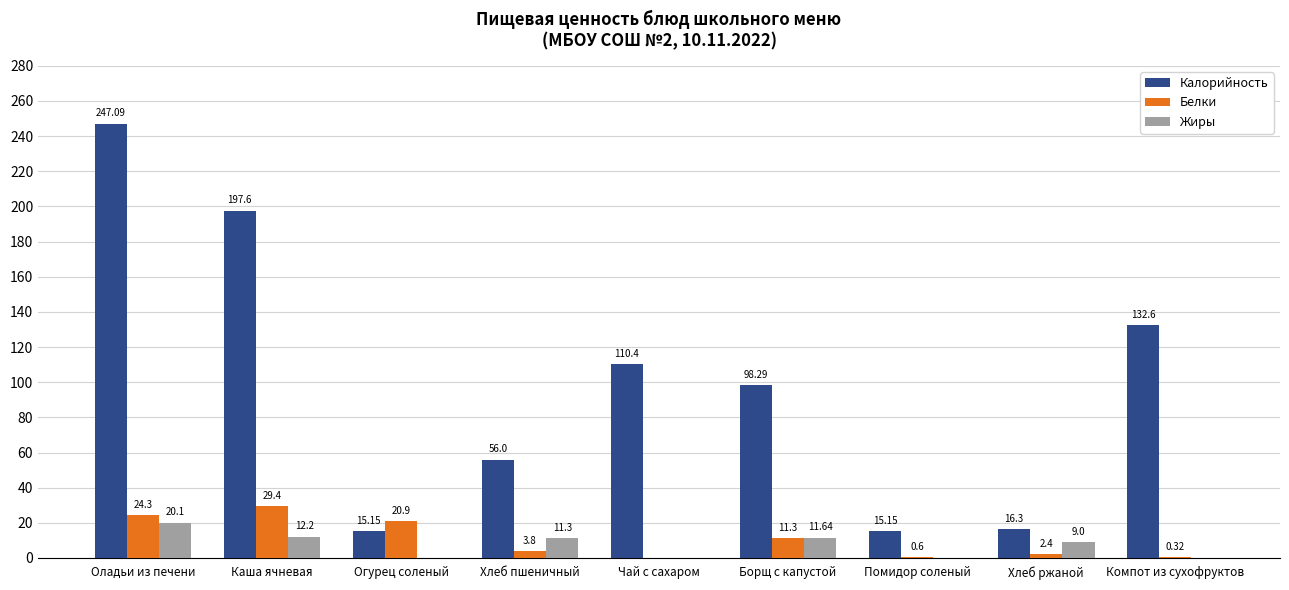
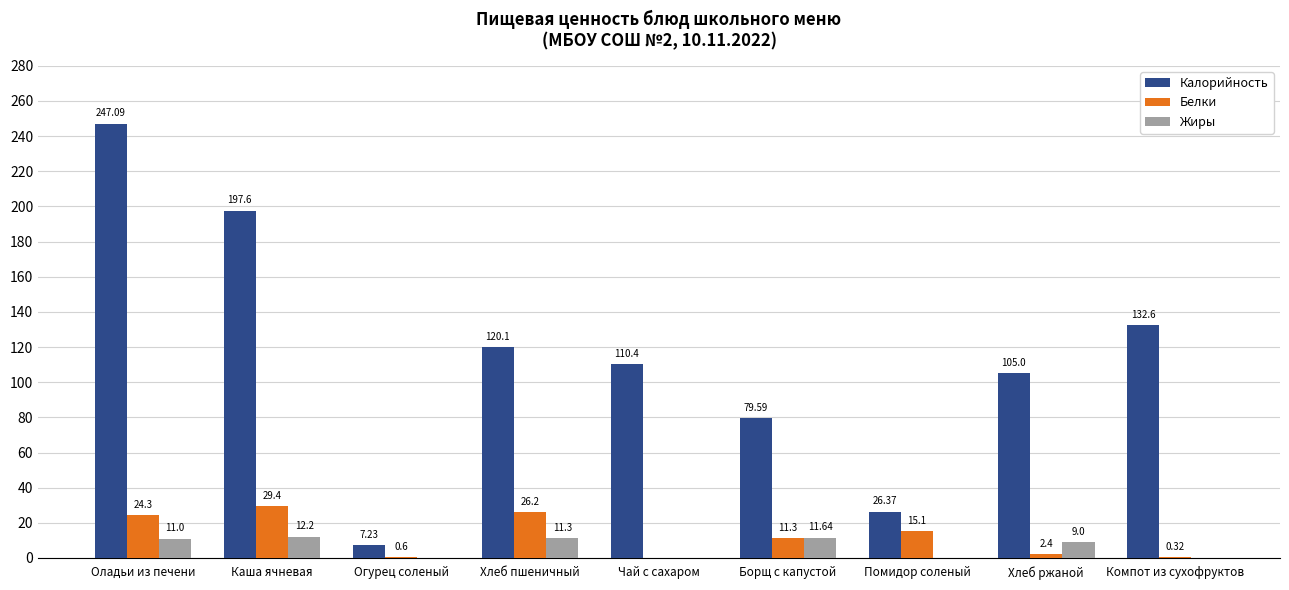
  {
    "Калорийность": {
      "Оладьи из печени": 247.09,
      "Каша ячневая": 197.6,
-     "Огурец соленый": 15.15,
-     "Хлеб пшеничный": 56.0,
+     "Огурец соленый": 7.23,
+     "Хлеб пшеничный": 120.1,
      "Чай с сахаром": 110.4,
-     "Борщ с капустой": 98.29,
-     "Помидор соленый": 15.15,
-     "Хлеб ржаной": 16.3,
+     "Борщ с капустой": 79.59,
+     "Помидор соленый": 26.37,
+     "Хлеб ржаной": 105.0,
      "Компот из сухофруктов": 132.6
    },
    "Белки": {
      "Оладьи из печени": 24.3,
      "Каша ячневая": 29.4,
-     "Огурец соленый": 20.9,
-     "Хлеб пшеничный": 3.8,
+     "Огурец соленый": 0.6,
+     "Хлеб пшеничный": 26.2,
      "Борщ с капустой": 11.3,
-     "Помидор соленый": 0.6,
+     "Помидор соленый": 15.1,
      "Хлеб ржаной": 2.4,
      "Компот из сухофруктов": 0.32
    },
    "Жиры": {
-     "Оладьи из печени": 20.1,
+     "Оладьи из печени": 11.0,
      "Каша ячневая": 12.2,
      "Хлеб пшеничный": 11.3,
      "Борщ с капустой": 11.64,
      "Хлеб ржаной": 9.0
    }
  }
